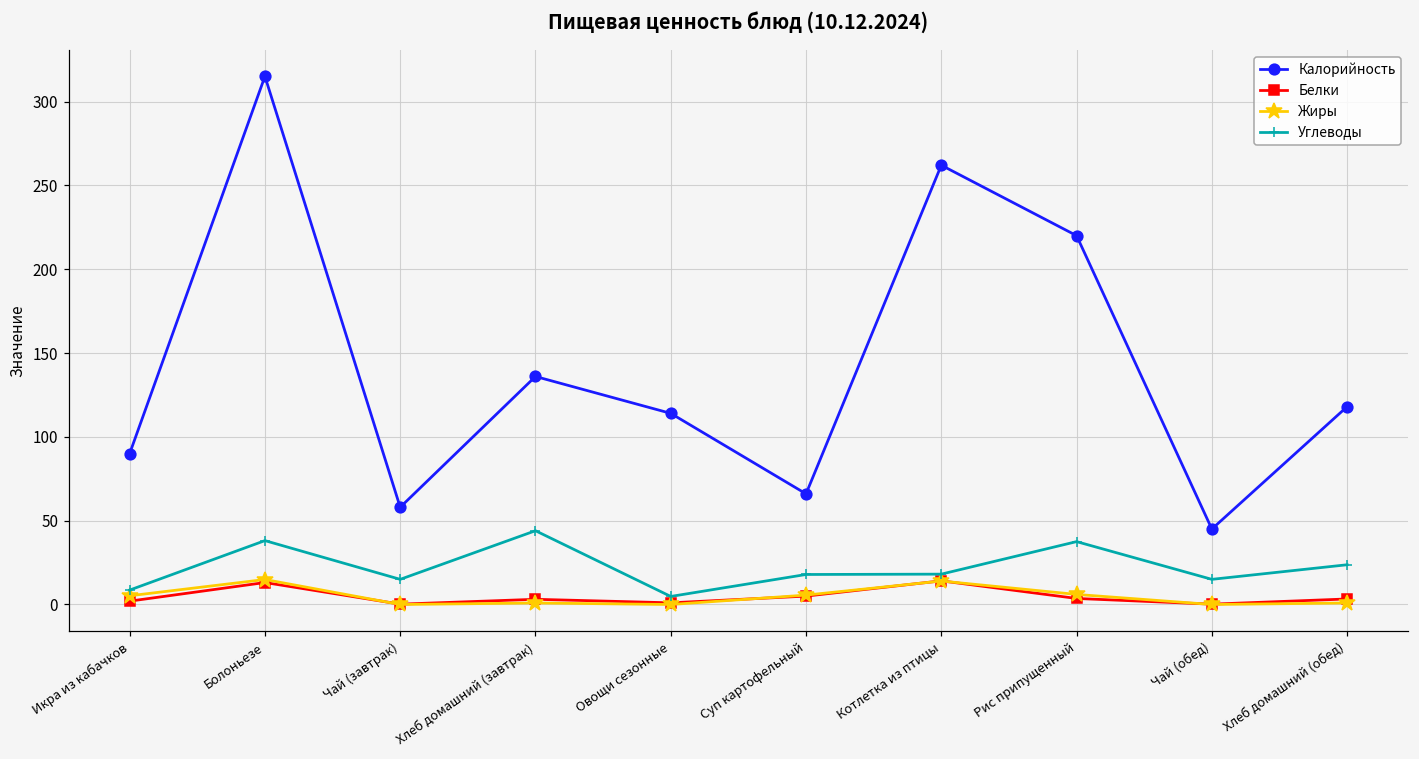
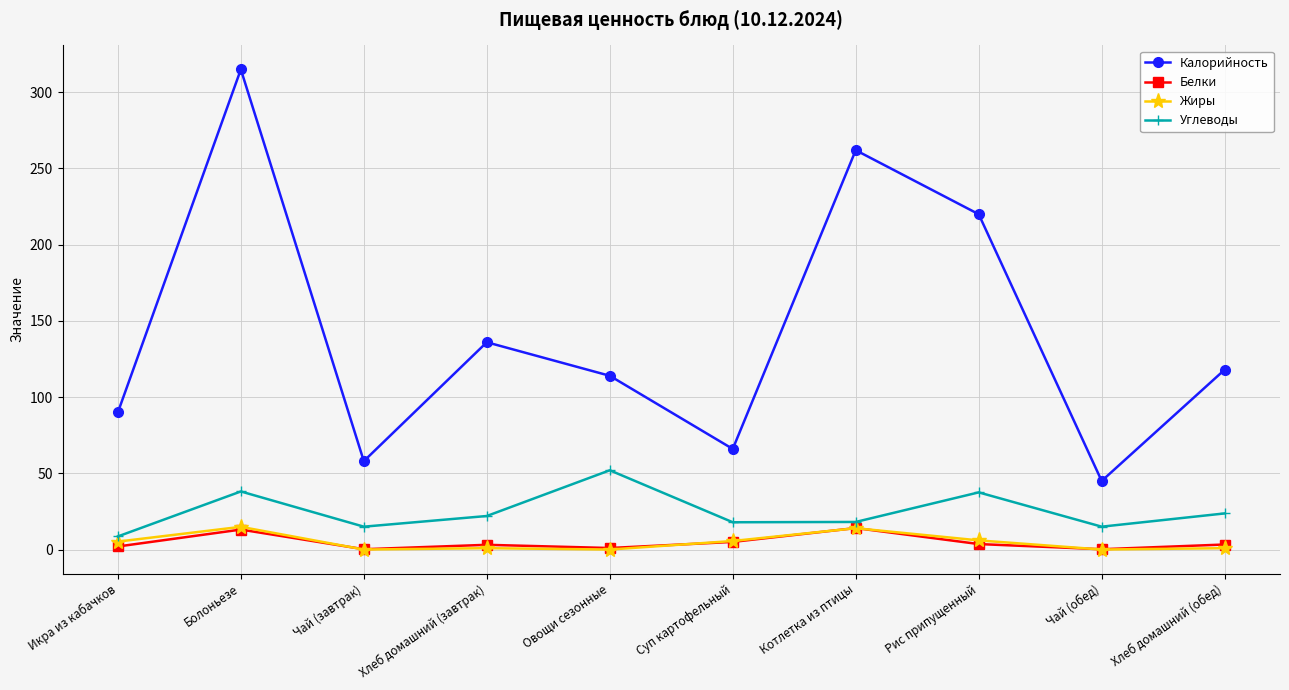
  {
    "Калорийность": {
      "Икра из кабачков": 90,
      "Болоньезе": 315,
      "Чай (завтрак)": 58,
      "Хлеб домашний (завтрак)": 136,
      "Овощи сезонные": 114,
      "Суп картофельный": 66,
      "Котлетка из птицы": 262,
      "Рис припущенный": 220,
      "Чай (обед)": 45,
      "Хлеб домашний (обед)": 118
    },
    "Белки": {
      "Икра из кабачков": 2,
      "Болоньезе": 13,
      "Хлеб домашний (завтрак)": 3,
      "Рис припущенный": 4,
      "Хлеб домашний (обед)": 3
    },
    "Жиры": {
      "Икра из кабачков": 5,
      "Болоньезе": 15,
      "Хлеб домашний (завтрак)": 1,
      "Рис припущенный": 6,
      "Хлеб домашний (обед)": 1
    },
    "Углеводы": {
      "Икра из кабачков": 9,
      "Болоньезе": 38,
      "Чай (завтрак)": 15,
-     "Хлеб домашний (завтрак)": 44,
-     "Овощи сезонные": 5,
+     "Хлеб домашний (завтрак)": 22,
+     "Овощи сезонные": 52,
      "Суп картофельный": 18,
      "Котлетка из птицы": 18,
      "Рис припущенный": 38,
      "Чай (обед)": 15,
      "Хлеб домашний (обед)": 24
    }
  }
